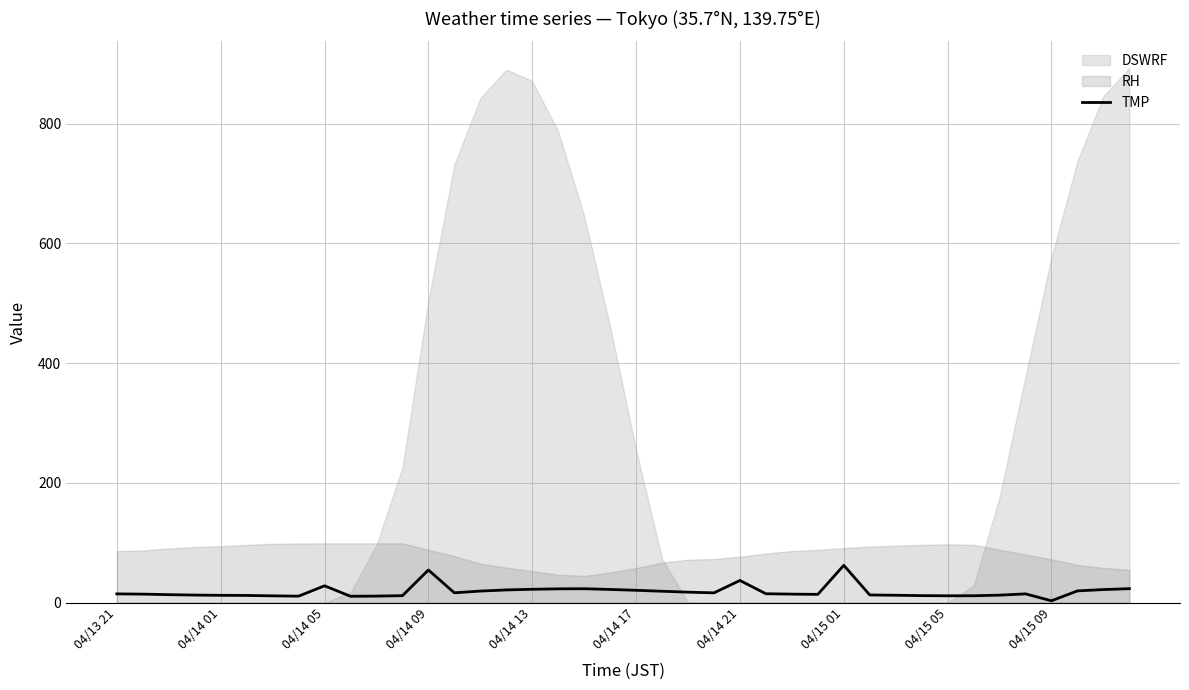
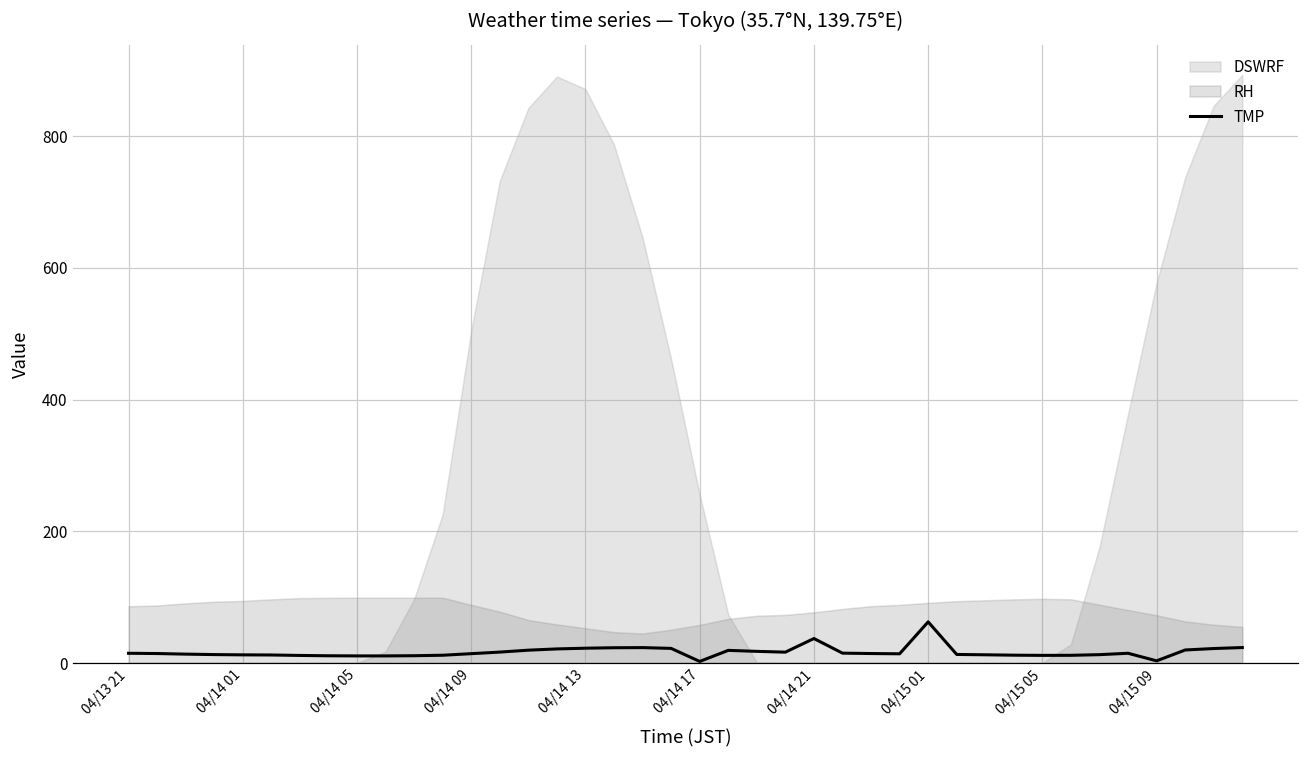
  {
    "TMP": {
      "04/13 21": 10,
      "04/14 01": 10,
-     "04/14 05": 30,
-     "04/14 09": 50,
+     "04/14 05": 10,
+     "04/14 09": 10,
      "04/14 13": 20,
-     "04/14 17": 20,
+     "04/14 17": 0,
      "04/14 21": 40,
      "04/15 01": 60,
      "04/15 05": 10,
      "04/15 09": 0
    }
  }
